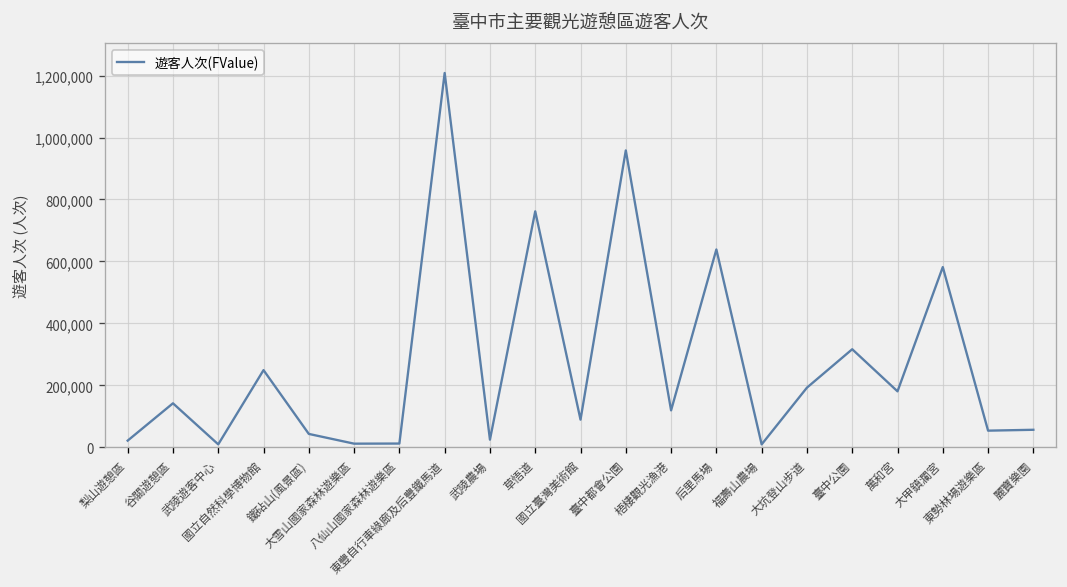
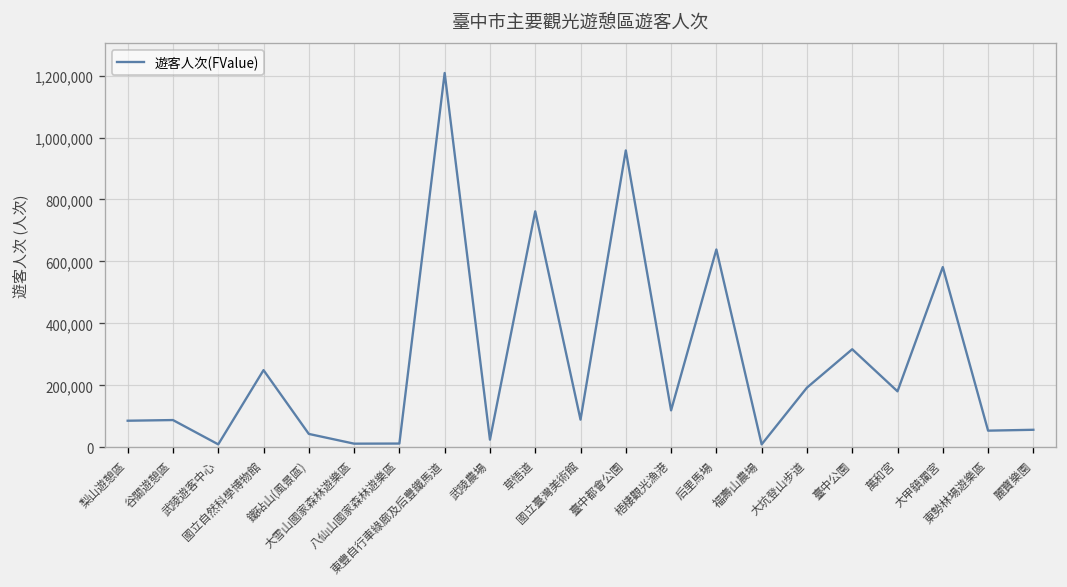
  {
-   "梨山遊憩區": "20,000",
-   "谷關遊憩區": "140,000",
+   "梨山遊憩區": "90,000",
+   "谷關遊憩區": "90,000",
    "武陵遊客中心": "10,000",
    "國立自然科學博物館": "250,000",
    "鐵砧山(風景區)": "40,000",
    "大雪山國家森林遊樂區": "10,000",
    "八仙山國家森林遊樂區": "10,000",
    "東豐自行車綠廊及后豐鐵馬道": "1,210,000",
    "武陵農場": "20,000",
    "草悟道": "760,000",
    "國立臺灣美術館": "90,000",
    "臺中都會公園": "960,000",
    "梧棲觀光漁港": "120,000",
    "后里馬場": "640,000",
    "福壽山農場": "10,000",
    "大坑登山步道": "190,000",
    "臺中公園": "320,000",
    "萬和宮": "180,000",
    "大甲鎮瀾宮": "580,000",
    "東勢林場遊樂區": "50,000",
    "麗寶樂園": "60,000"
  }
